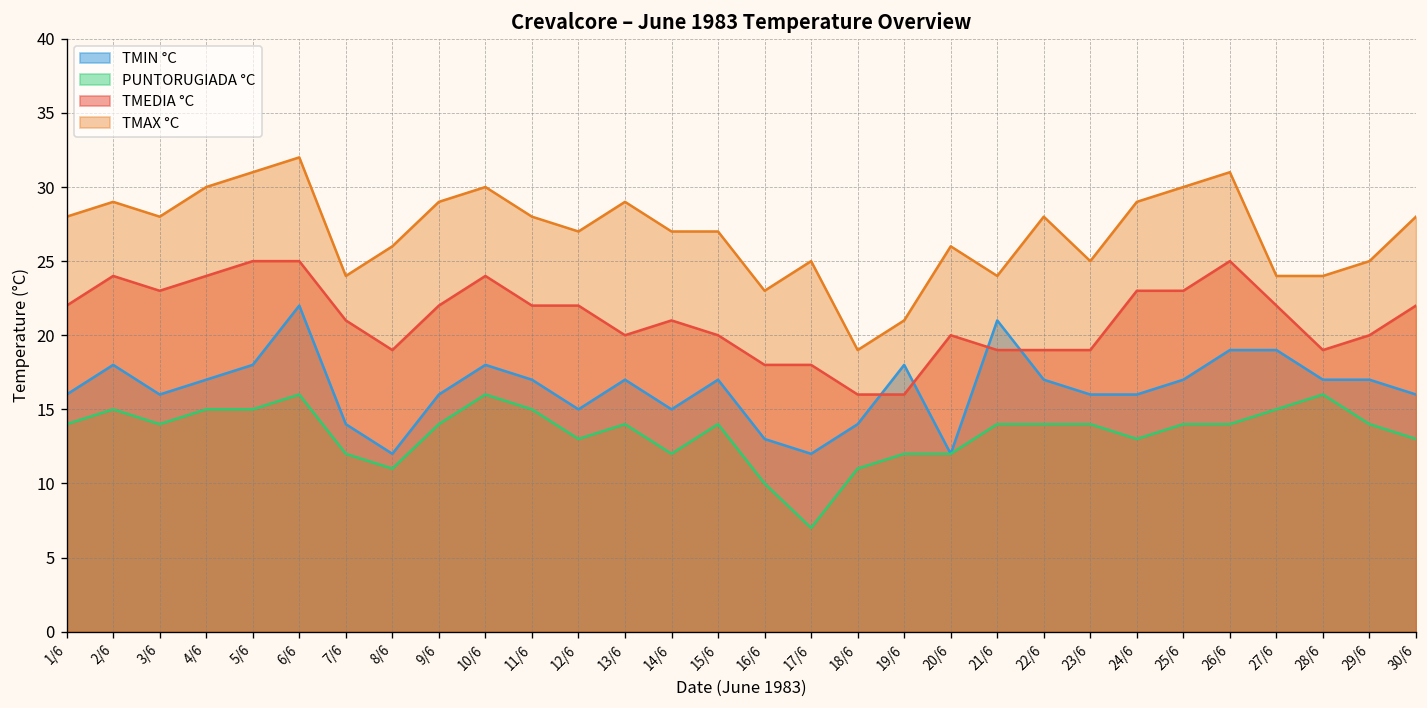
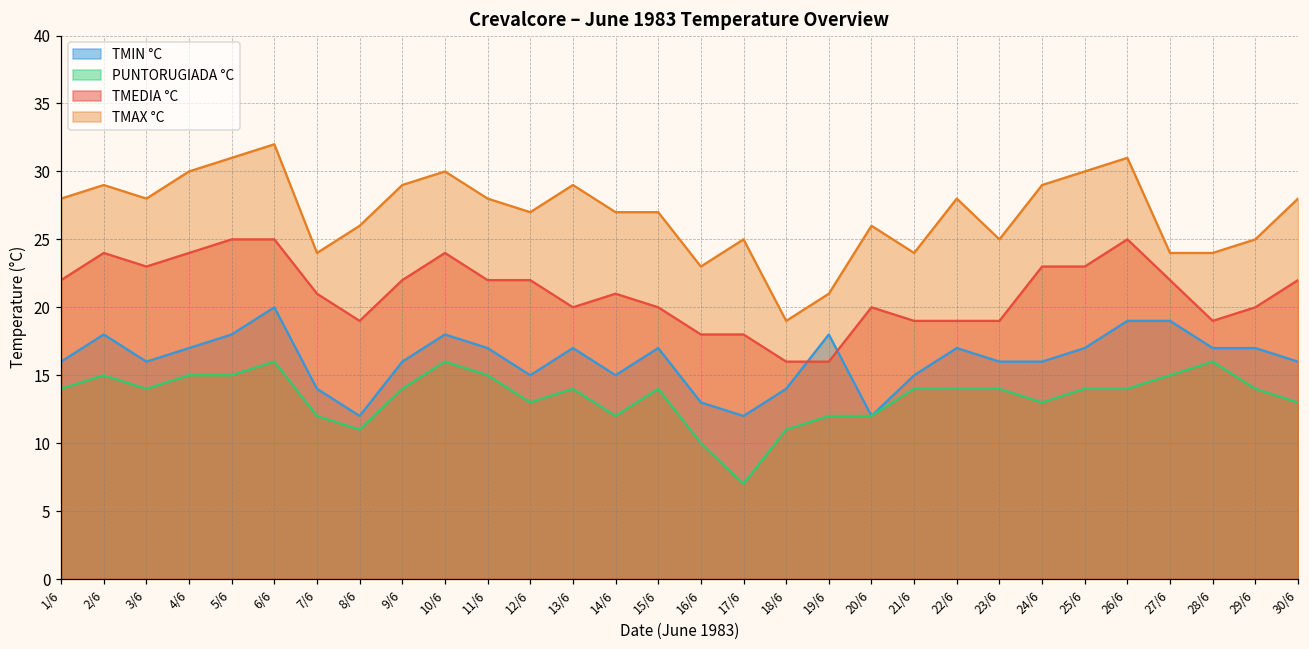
  {
    "TMIN °C": {
      "1/6": 16,
      "2/6": 18,
      "3/6": 16,
      "4/6": 17,
      "5/6": 18,
-     "6/6": 22,
+     "6/6": 20,
      "7/6": 14,
      "8/6": 12,
      "9/6": 16,
      "10/6": 18,
      "11/6": 17,
      "12/6": 15,
      "13/6": 17,
      "14/6": 15,
      "15/6": 17,
      "16/6": 13,
      "17/6": 12,
      "18/6": 14,
      "19/6": 18,
-     "21/6": 21,
+     "21/6": 15,
      "22/6": 17,
      "23/6": 16,
      "24/6": 16,
      "25/6": 17,
      "26/6": 19,
      "27/6": 19,
      "28/6": 17,
      "29/6": 17,
      "30/6": 16
    },
    "PUNTORUGIADA °C": {
      "1/6": 14,
      "2/6": 15,
      "3/6": 14,
      "4/6": 15,
      "5/6": 15,
      "6/6": 16,
      "7/6": 12,
      "8/6": 11,
      "9/6": 14,
      "10/6": 16,
      "11/6": 15,
      "12/6": 13,
      "13/6": 14,
      "14/6": 12,
      "15/6": 14,
      "16/6": 10,
      "17/6": 7,
      "18/6": 11,
      "19/6": 12,
      "21/6": 14,
      "22/6": 14,
      "23/6": 14,
      "24/6": 13,
      "25/6": 14,
      "26/6": 14,
      "27/6": 15,
      "28/6": 16,
      "29/6": 14,
      "30/6": 13
    }
  }
